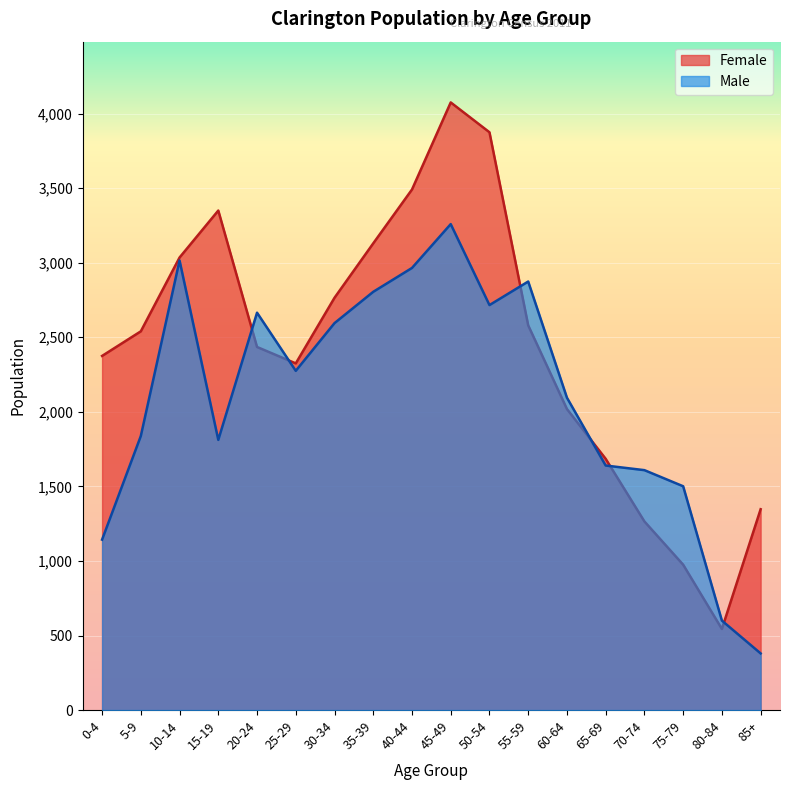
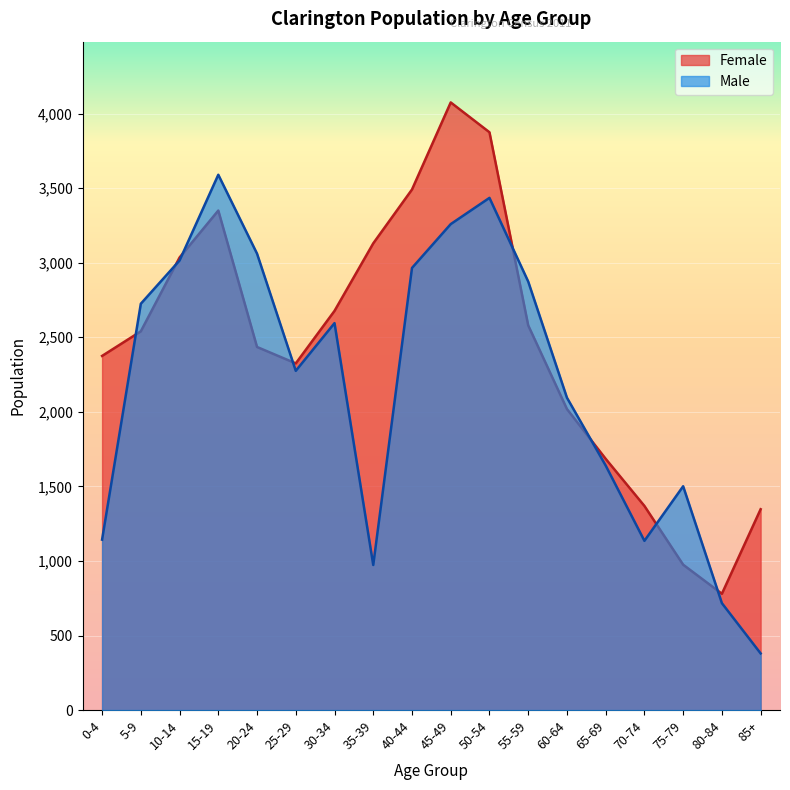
  {
    "Female": {
      "0-4": "2,380",
      "5-9": "2,540",
      "10-14": "3,040",
      "15-19": "3,350",
      "20-24": "2,440",
      "25-29": "2,330",
-     "30-34": "2,770",
+     "30-34": "2,680",
      "35-39": "3,130",
      "40-44": "3,490",
      "45-49": "4,080",
      "50-54": "3,880",
      "55-59": "2,580",
      "60-64": "2,020",
      "65-69": "1,690",
-     "70-74": "1,270",
+     "70-74": "1,370",
      "75-79": "980",
-     "80-84": "540",
+     "80-84": "780",
      "85+": "1,350"
    },
    "Male": {
      "0-4": "1,140",
-     "5-9": "1,840",
+     "5-9": "2,730",
      "10-14": "3,020",
-     "15-19": "1,810",
-     "20-24": "2,670",
+     "15-19": "3,590",
+     "20-24": "3,060",
      "25-29": "2,280",
      "30-34": "2,600",
-     "35-39": "2,810",
+     "35-39": "970",
      "40-44": "2,970",
      "45-49": "3,260",
-     "50-54": "2,720",
+     "50-54": "3,440",
      "55-59": "2,870",
      "60-64": "2,100",
      "65-69": "1,640",
-     "70-74": "1,610",
+     "70-74": "1,140",
      "75-79": "1,500",
-     "80-84": "600",
+     "80-84": "720",
      "85+": "380"
    }
  }
